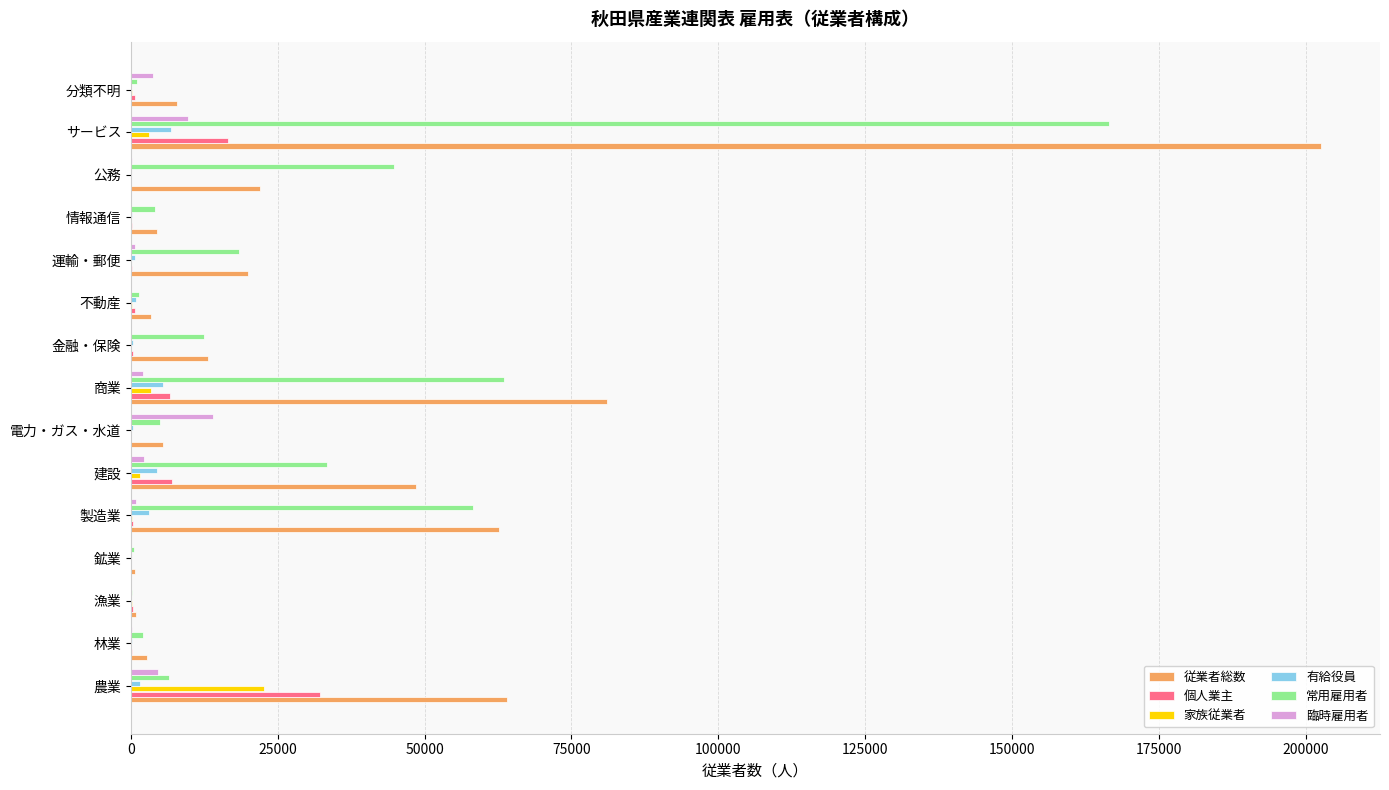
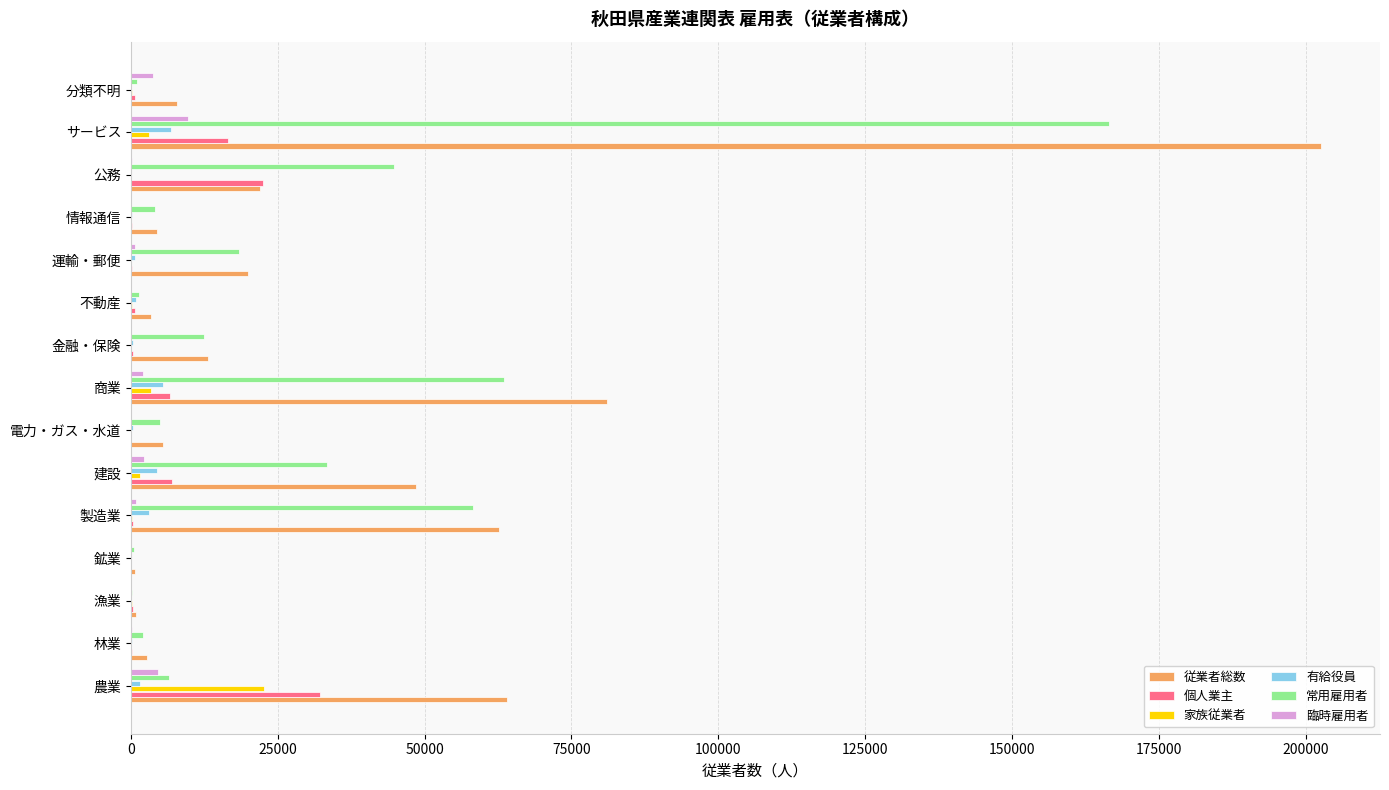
  {
    "従業者総数": {
      "分類不明": 8000,
      "サービス": 203000,
      "公務": 22000,
      "情報通信": 4000,
      "運輸・郵便": 20000,
      "不動産": 3000,
      "金融・保険": 13000,
      "商業": 81000,
      "電力・ガス・水道": 5000,
      "建設": 49000,
      "製造業": 63000,
      "鉱業": 1000,
      "漁業": 1000,
      "林業": 3000,
      "農業": 64000
    },
    "個人業主": {
      "分類不明": 1000,
      "サービス": 16000,
-     "公務": 0,
+     "公務": 22000,
      "不動産": 1000,
      "商業": 7000,
      "建設": 7000,
      "農業": 32000
    },
    "家族従業者": {
      "サービス": 3000,
      "公務": 0,
      "商業": 3000,
      "建設": 1000,
      "鉱業": 0,
      "農業": 23000
    },
    "有給役員": {
      "サービス": 7000,
      "公務": 0,
      "運輸・郵便": 1000,
      "不動産": 1000,
      "商業": 5000,
      "建設": 5000,
      "製造業": 3000,
      "農業": 2000
    },
    "常用雇用者": {
      "分類不明": 1000,
      "サービス": 166000,
      "公務": 45000,
      "情報通信": 4000,
      "運輸・郵便": 18000,
      "不動産": 1000,
      "金融・保険": 12000,
      "商業": 63000,
      "電力・ガス・水道": 5000,
      "建設": 33000,
      "製造業": 58000,
      "鉱業": 1000,
      "林業": 2000,
      "農業": 6000
    },
    "臨時雇用者": {
      "分類不明": 4000,
      "サービス": 10000,
      "運輸・郵便": 1000,
      "商業": 2000,
-     "電力・ガス・水道": 14000,
+     "電力・ガス・水道": 0,
      "建設": 2000,
      "製造業": 1000,
      "農業": 5000
    }
  }
